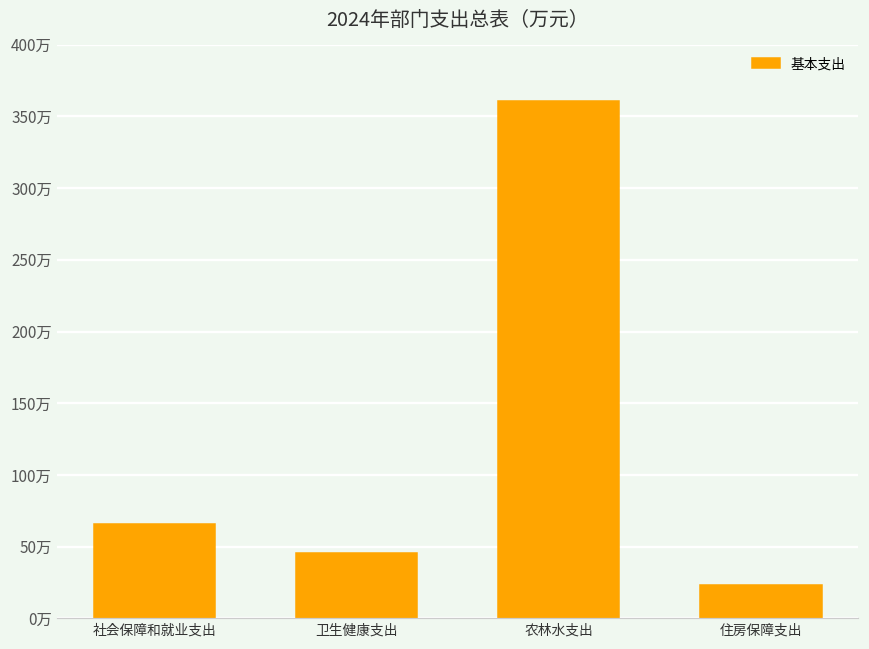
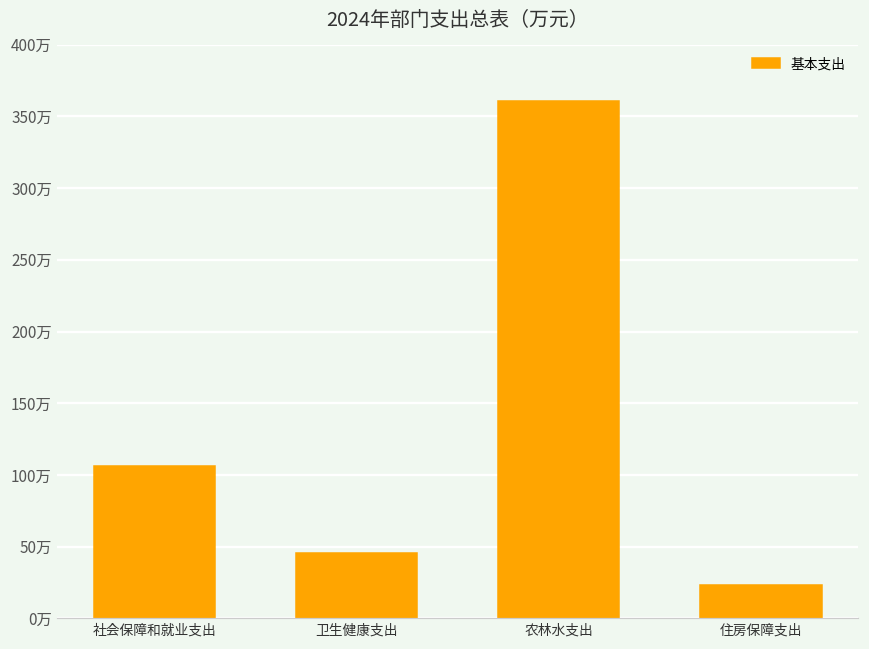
  {
-   "社会保障和就业支出": "66万",
+   "社会保障和就业支出": "106万",
    "卫生健康支出": "45万",
    "农林水支出": "361万",
    "住房保障支出": "23万"
  }
